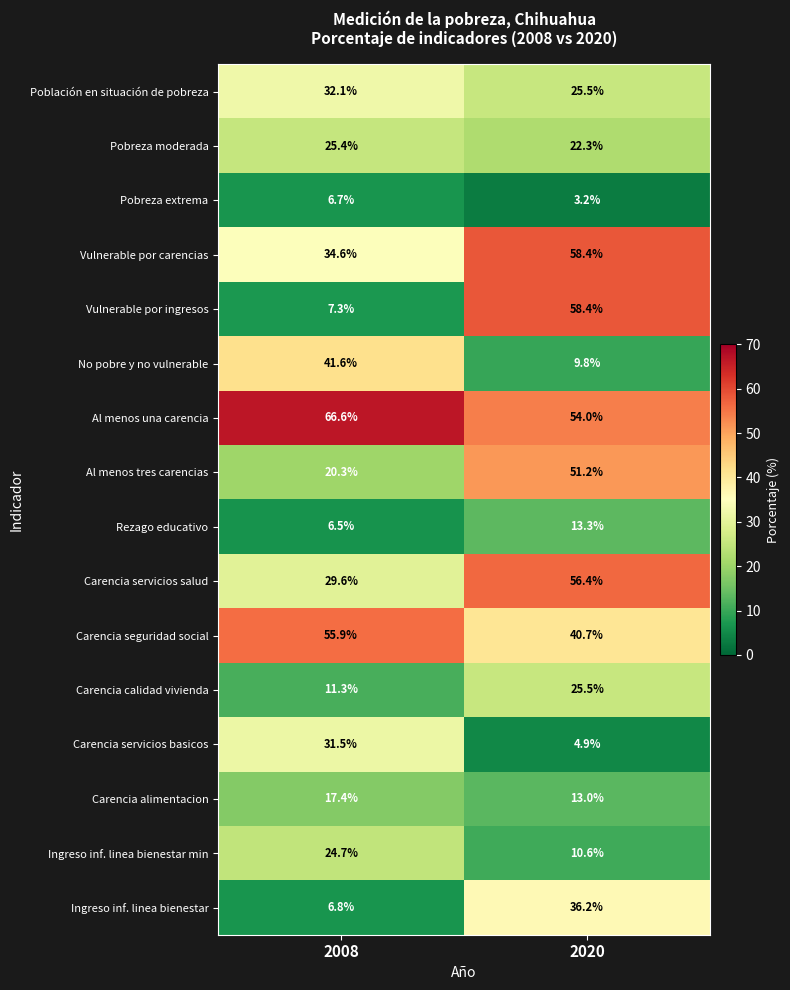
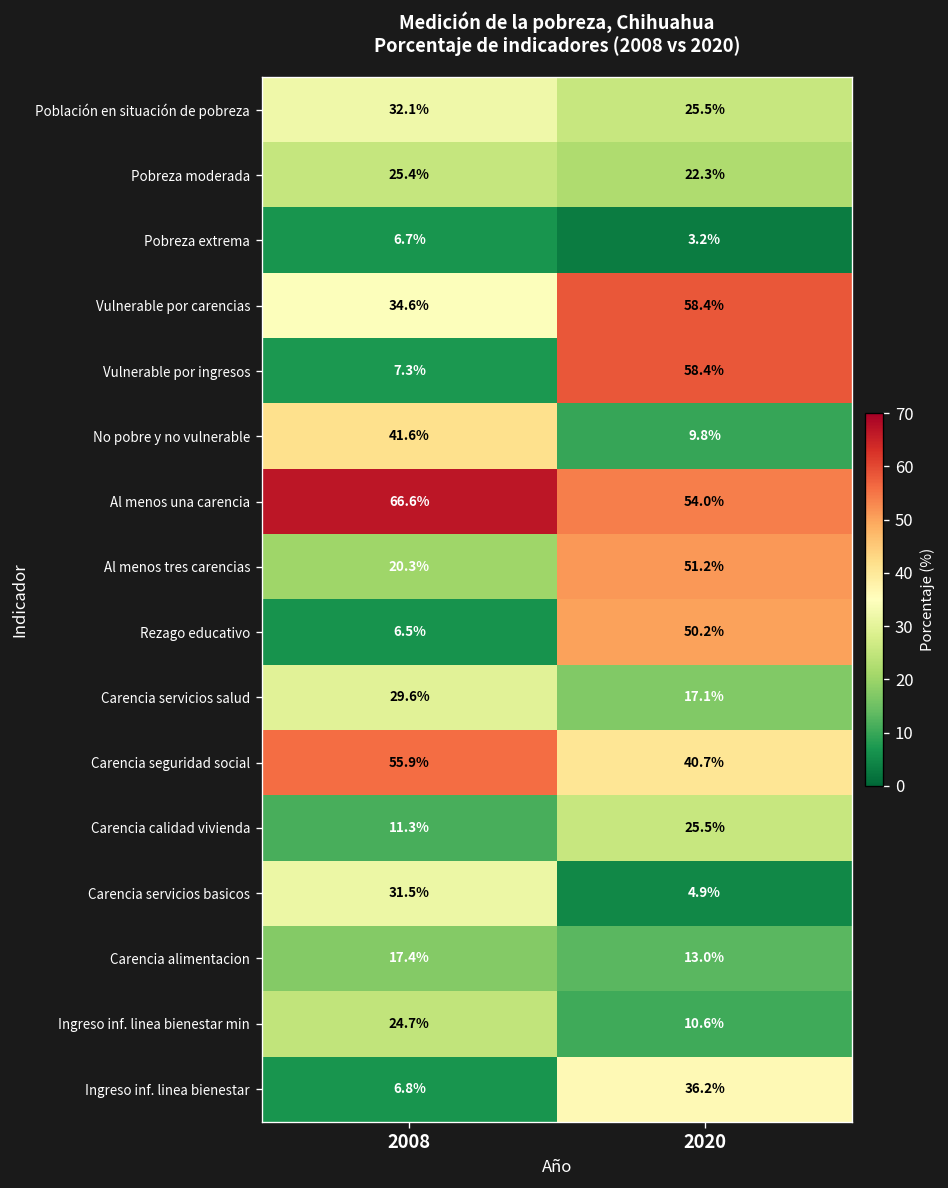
  {
    "Población en situación de pobreza": {
      "2008": "32.1%",
      "2020": "25.5%"
    },
    "Pobreza moderada": {
      "2008": "25.4%",
      "2020": "22.3%"
    },
    "Pobreza extrema": {
      "2008": "6.7%",
      "2020": "3.2%"
    },
    "Vulnerable por carencias": {
      "2008": "34.6%",
      "2020": "58.4%"
    },
    "Vulnerable por ingresos": {
      "2008": "7.3%",
      "2020": "58.4%"
    },
    "No pobre y no vulnerable": {
      "2008": "41.6%",
      "2020": "9.8%"
    },
    "Al menos una carencia": {
      "2008": "66.6%",
      "2020": "54.0%"
    },
    "Al menos tres carencias": {
      "2008": "20.3%",
      "2020": "51.2%"
    },
    "Rezago educativo": {
      "2008": "6.5%",
-     "2020": "13.3%"
+     "2020": "50.2%"
    },
    "Carencia servicios salud": {
      "2008": "29.6%",
-     "2020": "56.4%"
+     "2020": "17.1%"
    },
    "Carencia seguridad social": {
      "2008": "55.9%",
      "2020": "40.7%"
    },
    "Carencia calidad vivienda": {
      "2008": "11.3%",
      "2020": "25.5%"
    },
    "Carencia servicios basicos": {
      "2008": "31.5%",
      "2020": "4.9%"
    },
    "Carencia alimentacion": {
      "2008": "17.4%",
      "2020": "13.0%"
    },
    "Ingreso inf. linea bienestar min": {
      "2008": "24.7%",
      "2020": "10.6%"
    },
    "Ingreso inf. linea bienestar": {
      "2008": "6.8%",
      "2020": "36.2%"
    }
  }
